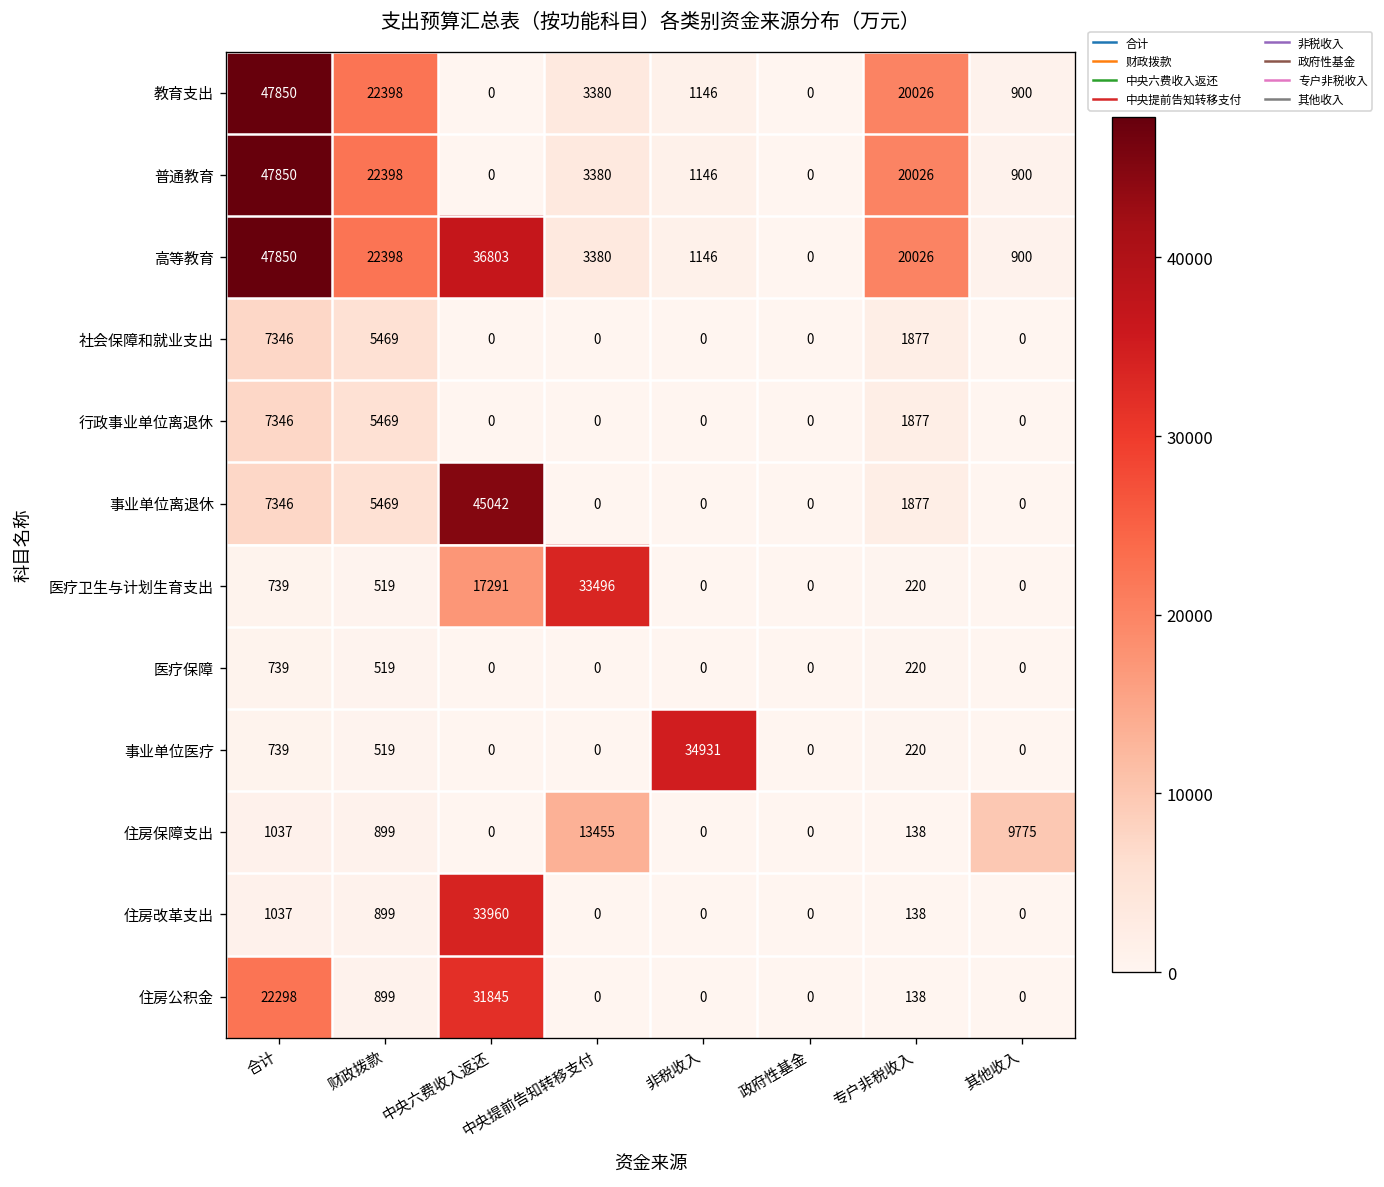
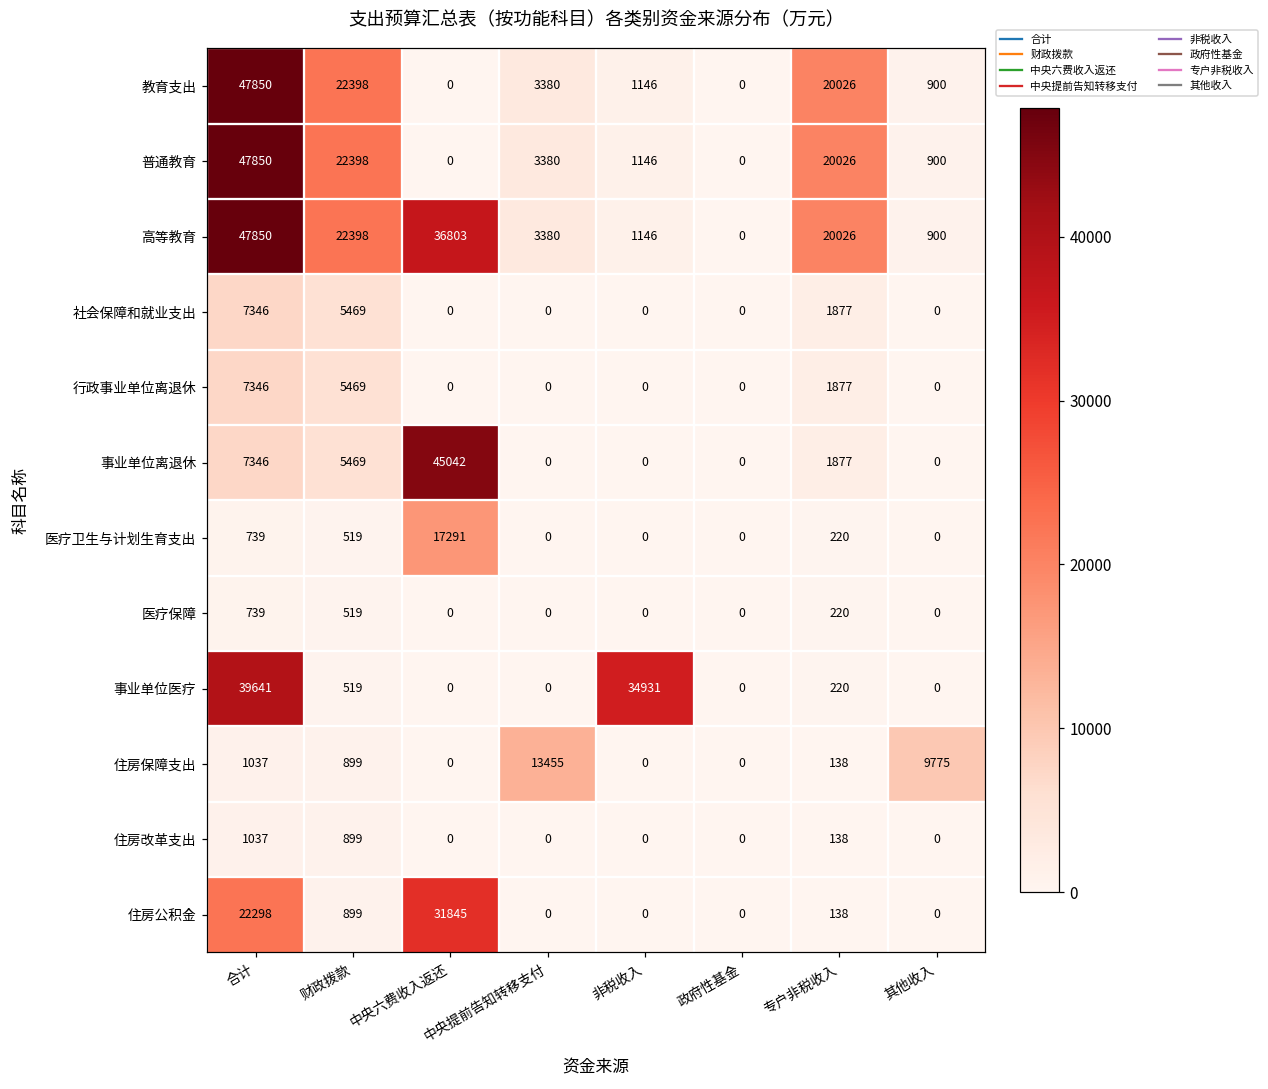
  {
    "教育支出": {
      "合计": 47850,
      "财政拨款": 22398,
      "中央六费收入返还": 0,
      "中央提前告知转移支付": 3380,
      "非税收入": 1146,
      "政府性基金": 0,
      "专户非税收入": 20026,
      "其他收入": 900
    },
    "普通教育": {
      "合计": 47850,
      "财政拨款": 22398,
      "中央六费收入返还": 0,
      "中央提前告知转移支付": 3380,
      "非税收入": 1146,
      "政府性基金": 0,
      "专户非税收入": 20026,
      "其他收入": 900
    },
    "高等教育": {
      "合计": 47850,
      "财政拨款": 22398,
      "中央六费收入返还": 36803,
      "中央提前告知转移支付": 3380,
      "非税收入": 1146,
      "政府性基金": 0,
      "专户非税收入": 20026,
      "其他收入": 900
    },
    "社会保障和就业支出": {
      "合计": 7346,
      "财政拨款": 5469,
      "中央六费收入返还": 0,
      "中央提前告知转移支付": 0,
      "非税收入": 0,
      "政府性基金": 0,
      "专户非税收入": 1877,
      "其他收入": 0
    },
    "行政事业单位离退休": {
      "合计": 7346,
      "财政拨款": 5469,
      "中央六费收入返还": 0,
      "中央提前告知转移支付": 0,
      "非税收入": 0,
      "政府性基金": 0,
      "专户非税收入": 1877,
      "其他收入": 0
    },
    "事业单位离退休": {
      "合计": 7346,
      "财政拨款": 5469,
      "中央六费收入返还": 45042,
      "中央提前告知转移支付": 0,
      "非税收入": 0,
      "政府性基金": 0,
      "专户非税收入": 1877,
      "其他收入": 0
    },
    "医疗卫生与计划生育支出": {
      "合计": 739,
      "财政拨款": 519,
      "中央六费收入返还": 17291,
-     "中央提前告知转移支付": 33496,
+     "中央提前告知转移支付": 0,
      "非税收入": 0,
      "政府性基金": 0,
      "专户非税收入": 220,
      "其他收入": 0
    },
    "医疗保障": {
      "合计": 739,
      "财政拨款": 519,
      "中央六费收入返还": 0,
      "中央提前告知转移支付": 0,
      "非税收入": 0,
      "政府性基金": 0,
      "专户非税收入": 220,
      "其他收入": 0
    },
    "事业单位医疗": {
-     "合计": 739,
+     "合计": 39641,
      "财政拨款": 519,
      "中央六费收入返还": 0,
      "中央提前告知转移支付": 0,
      "非税收入": 34931,
      "政府性基金": 0,
      "专户非税收入": 220,
      "其他收入": 0
    },
    "住房保障支出": {
      "合计": 1037,
      "财政拨款": 899,
      "中央六费收入返还": 0,
      "中央提前告知转移支付": 13455,
      "非税收入": 0,
      "政府性基金": 0,
      "专户非税收入": 138,
      "其他收入": 9775
    },
    "住房改革支出": {
      "合计": 1037,
      "财政拨款": 899,
-     "中央六费收入返还": 33960,
+     "中央六费收入返还": 0,
      "中央提前告知转移支付": 0,
      "非税收入": 0,
      "政府性基金": 0,
      "专户非税收入": 138,
      "其他收入": 0
    },
    "住房公积金": {
      "合计": 22298,
      "财政拨款": 899,
      "中央六费收入返还": 31845,
      "中央提前告知转移支付": 0,
      "非税收入": 0,
      "政府性基金": 0,
      "专户非税收入": 138,
      "其他收入": 0
    }
  }
